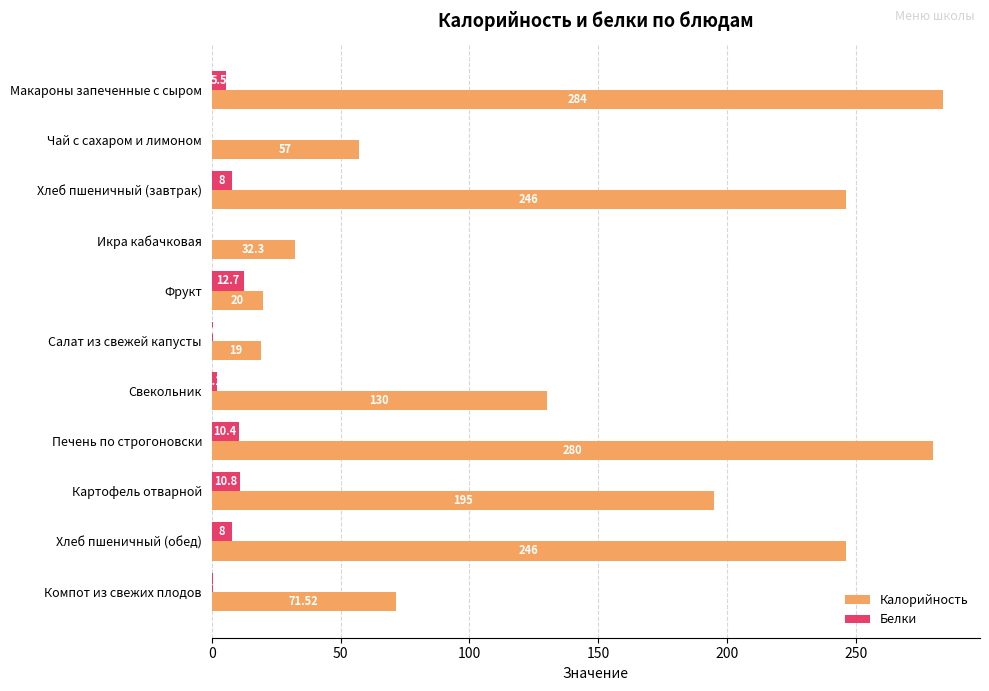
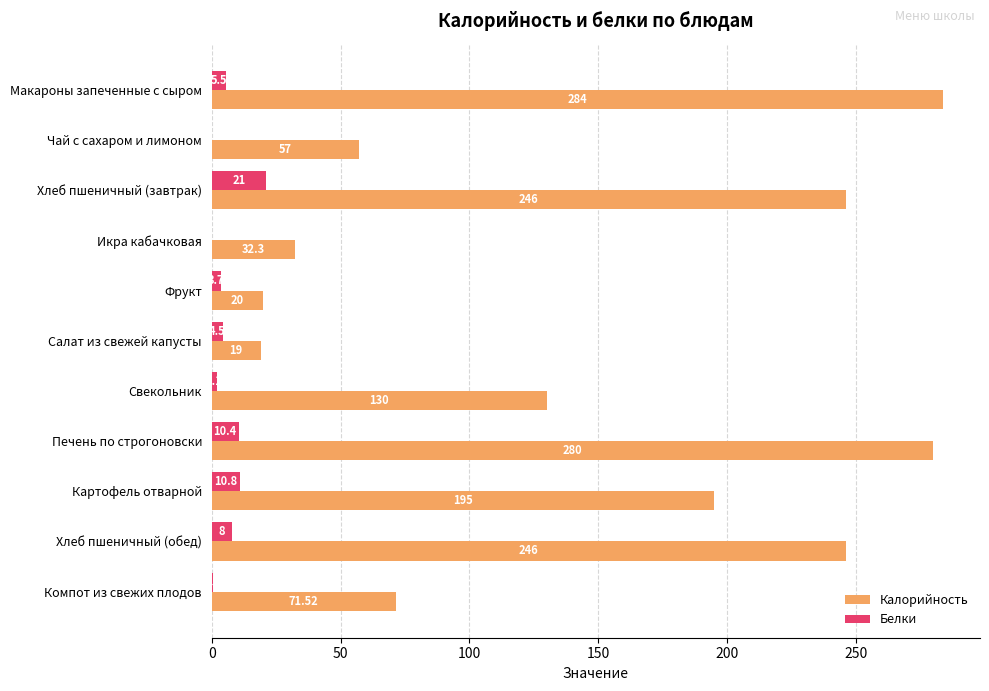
  {
    "Калорийность": {
      "Макароны запеченные с сыром": 284,
      "Чай с сахаром и лимоном": 57,
      "Хлеб пшеничный (завтрак)": 246,
      "Икра кабачковая": 32.3,
      "Фрукт": 20,
      "Салат из свежей капусты": 19,
      "Свекольник": 130,
      "Печень по строгоновски": 280,
      "Картофель отварной": 195,
      "Хлеб пшеничный (обед)": 246,
      "Компот из свежих плодов": 71.52
    },
    "Белки": {
      "Макароны запеченные с сыром": 5.5,
-     "Хлеб пшеничный (завтрак)": 8,
-     "Фрукт": 13,
-     "Салат из свежей капусты": 1,
+     "Хлеб пшеничный (завтрак)": 21,
+     "Фрукт": 4,
+     "Салат из свежей капусты": 5,
      "Печень по строгоновски": 10.4,
      "Картофель отварной": 10.8,
      "Хлеб пшеничный (обед)": 8
    }
  }
